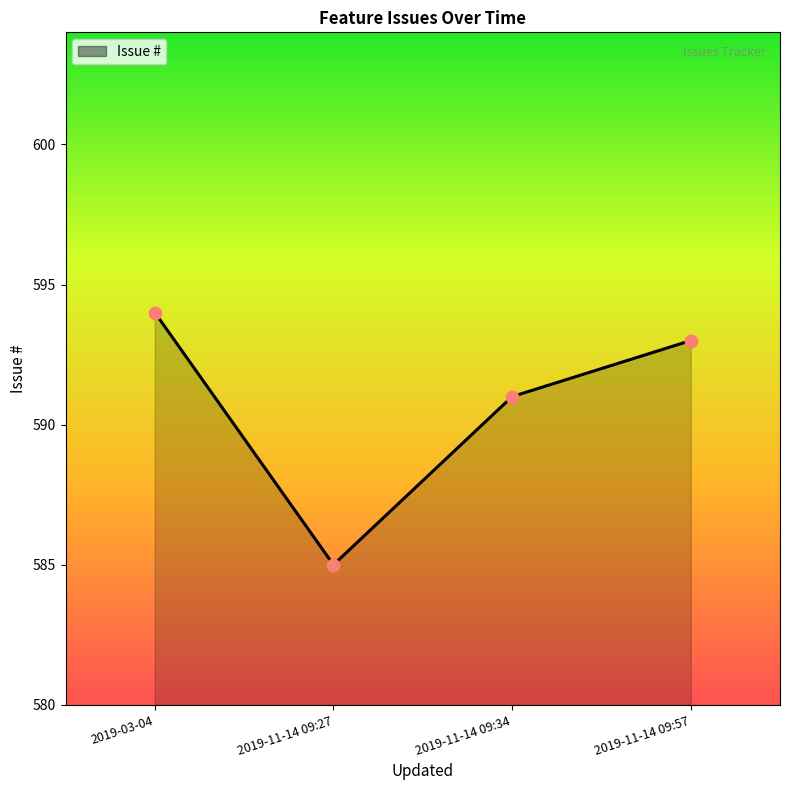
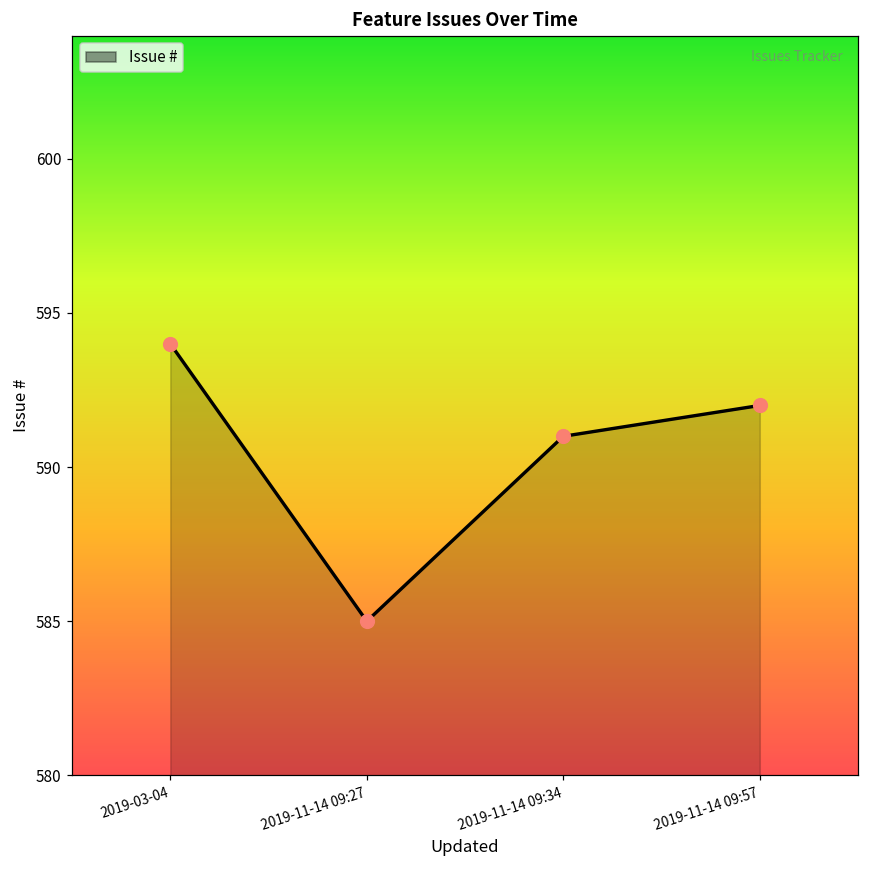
  {
    "2019-03-04": 594,
    "2019-11-14 09:27": 585,
    "2019-11-14 09:34": 591,
-   "2019-11-14 09:57": 593
+   "2019-11-14 09:57": 592
  }
